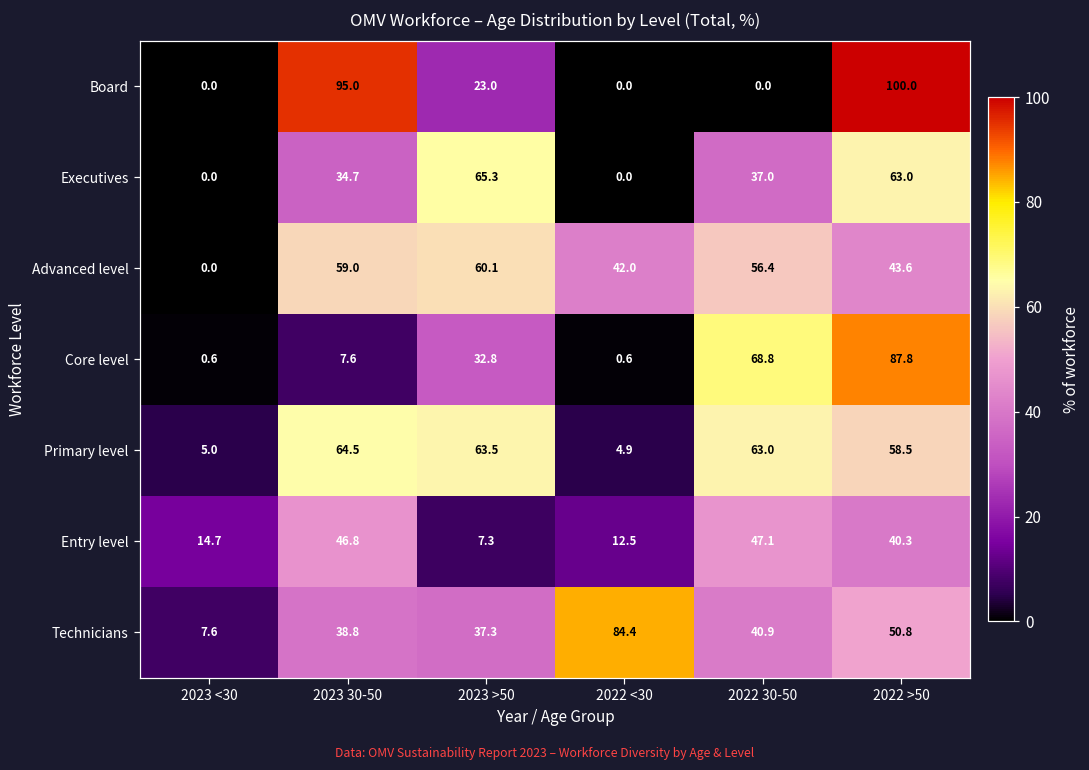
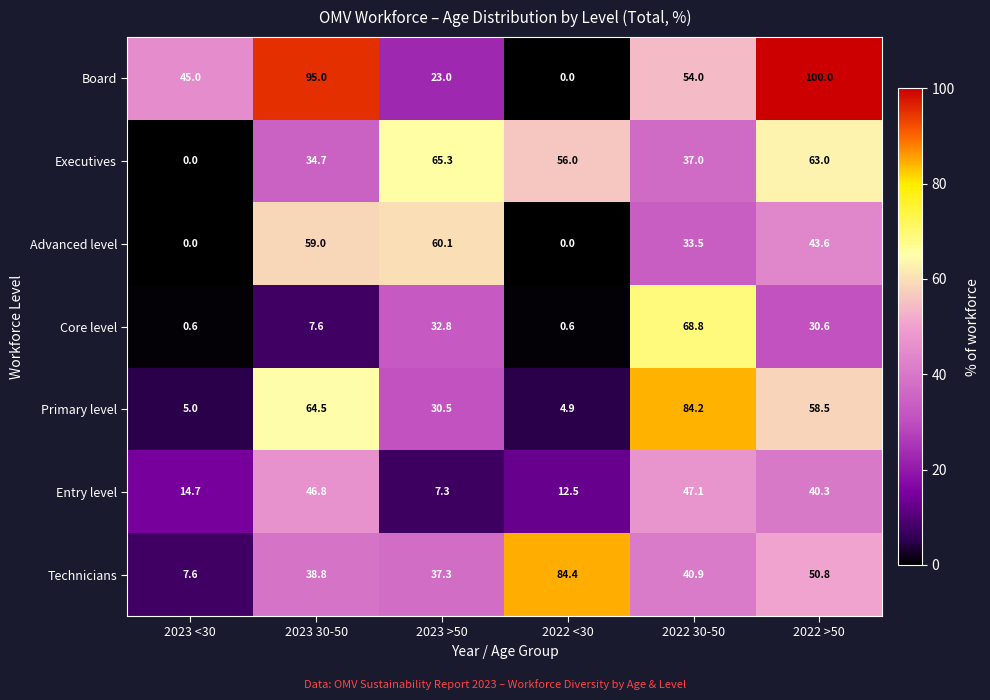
  {
    "Board": {
-     "2023 <30": 0.0,
+     "2023 <30": 45.0,
      "2023 30-50": 95.0,
      "2023 >50": 23.0,
      "2022 <30": 0.0,
-     "2022 30-50": 0.0,
+     "2022 30-50": 54.0,
      "2022 >50": 100.0
    },
    "Executives": {
      "2023 <30": 0.0,
      "2023 30-50": 34.7,
      "2023 >50": 65.3,
-     "2022 <30": 0.0,
+     "2022 <30": 56.0,
      "2022 30-50": 37.0,
      "2022 >50": 63.0
    },
    "Advanced level": {
      "2023 <30": 0.0,
      "2023 30-50": 59.0,
      "2023 >50": 60.1,
-     "2022 <30": 42.0,
-     "2022 30-50": 56.4,
+     "2022 <30": 0.0,
+     "2022 30-50": 33.5,
      "2022 >50": 43.6
    },
    "Core level": {
      "2023 <30": 0.6,
      "2023 30-50": 7.6,
      "2023 >50": 32.8,
      "2022 <30": 0.6,
      "2022 30-50": 68.8,
-     "2022 >50": 87.8
+     "2022 >50": 30.6
    },
    "Primary level": {
      "2023 <30": 5.0,
      "2023 30-50": 64.5,
-     "2023 >50": 63.5,
+     "2023 >50": 30.5,
      "2022 <30": 4.9,
-     "2022 30-50": 63.0,
+     "2022 30-50": 84.2,
      "2022 >50": 58.5
    },
    "Entry level": {
      "2023 <30": 14.7,
      "2023 30-50": 46.8,
      "2023 >50": 7.3,
      "2022 <30": 12.5,
      "2022 30-50": 47.1,
      "2022 >50": 40.3
    },
    "Technicians": {
      "2023 <30": 7.6,
      "2023 30-50": 38.8,
      "2023 >50": 37.3,
      "2022 <30": 84.4,
      "2022 30-50": 40.9,
      "2022 >50": 50.8
    }
  }
